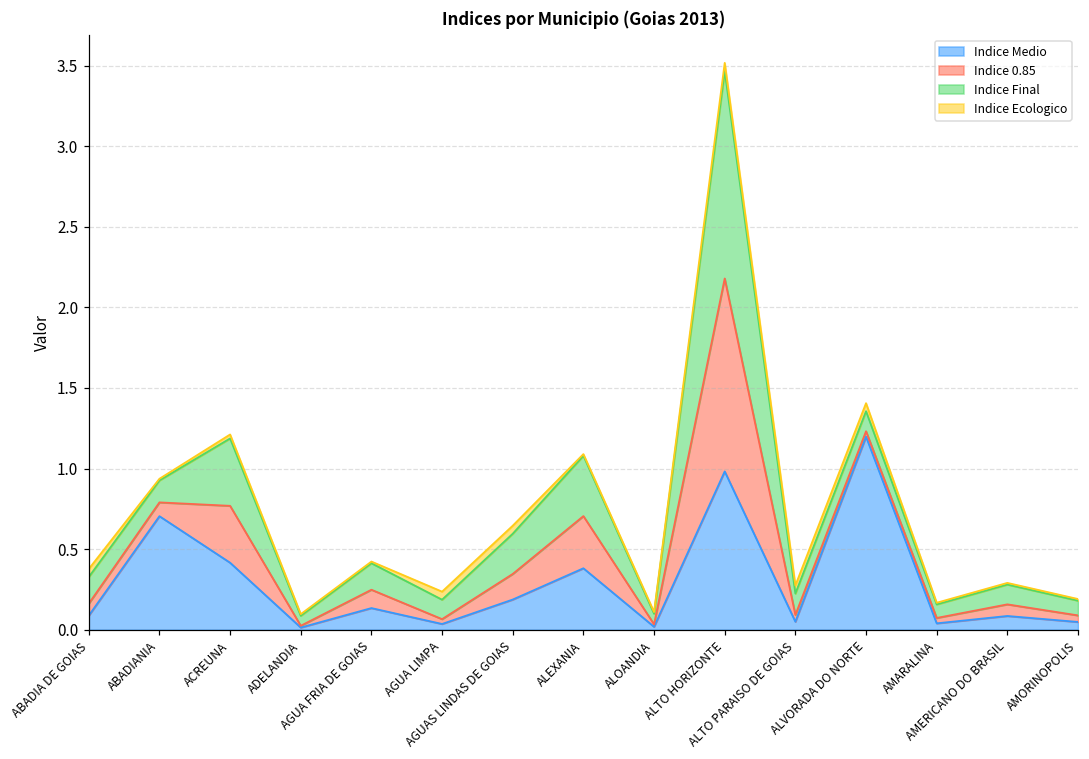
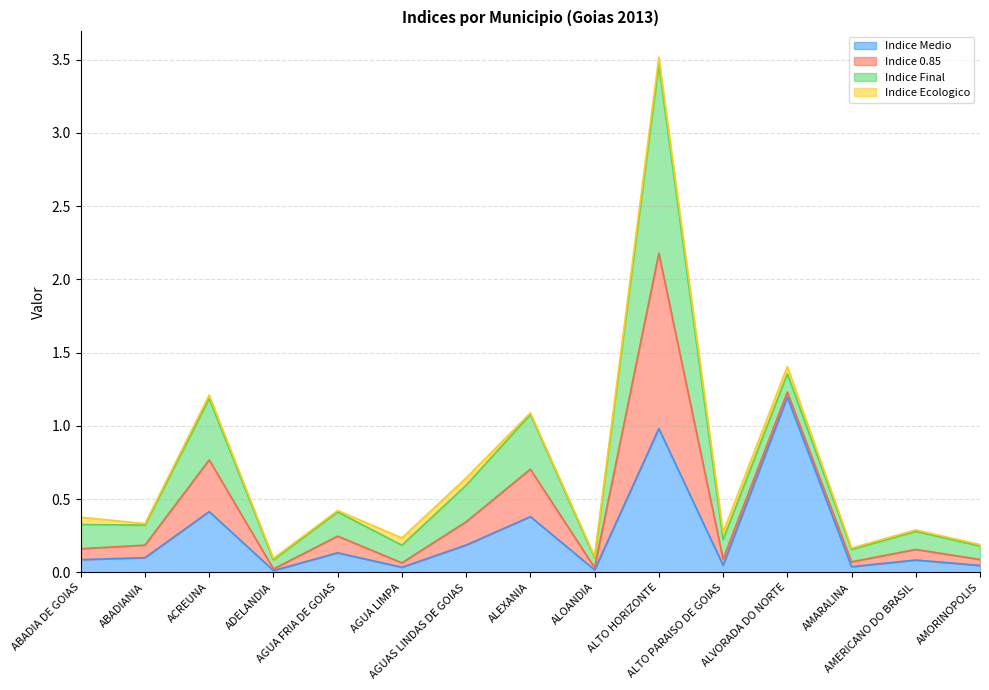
  {
    "Indice Medio": {
      "ABADIA DE GOIAS": 0.09,
-     "ABADIANIA": 0.70,
+     "ABADIANIA": 0.10,
      "ACREUNA": 0.42,
      "AGUA FRIA DE GOIAS": 0.13,
      "AGUA LIMPA": 0.04,
      "AGUAS LINDAS DE GOIAS": 0.19,
      "ALEXANIA": 0.38,
      "ALTO HORIZONTE": 0.98,
      "ALTO PARAISO DE GOIAS": 0.05,
      "ALVORADA DO NORTE": 1.20,
      "AMARALINA": 0.04,
      "AMERICANO DO BRASIL": 0.08,
      "AMORINOPOLIS": 0.05
    },
    "Indice 0.85": {
      "ABADIA DE GOIAS": 0.07,
      "ABADIANIA": 0.09,
      "ACREUNA": 0.35,
      "AGUA FRIA DE GOIAS": 0.11,
      "AGUA LIMPA": 0.03,
      "AGUAS LINDAS DE GOIAS": 0.16,
      "ALEXANIA": 0.32,
      "ALTO HORIZONTE": 1.20,
      "ALTO PARAISO DE GOIAS": 0.04,
      "ALVORADA DO NORTE": 0.03,
      "AMARALINA": 0.03,
      "AMERICANO DO BRASIL": 0.07,
      "AMORINOPOLIS": 0.04
    },
    "Indice Final": {
      "ABADIA DE GOIAS": 0.16,
      "ACREUNA": 0.42,
      "AGUA LIMPA": 0.12,
      "AGUAS LINDAS DE GOIAS": 0.25,
      "ALTO HORIZONTE": 1.29,
      "ALTO PARAISO DE GOIAS": 0.13,
      "ALVORADA DO NORTE": 0.12
    },
    "Indice Ecologico": {
      "ABADIA DE GOIAS": 0.05,
      "ACREUNA": 0.02,
      "AGUA LIMPA": 0.05,
      "AGUAS LINDAS DE GOIAS": 0.05,
      "ALTO HORIZONTE": 0.05,
      "ALTO PARAISO DE GOIAS": 0.05,
      "ALVORADA DO NORTE": 0.05
    }
  }
